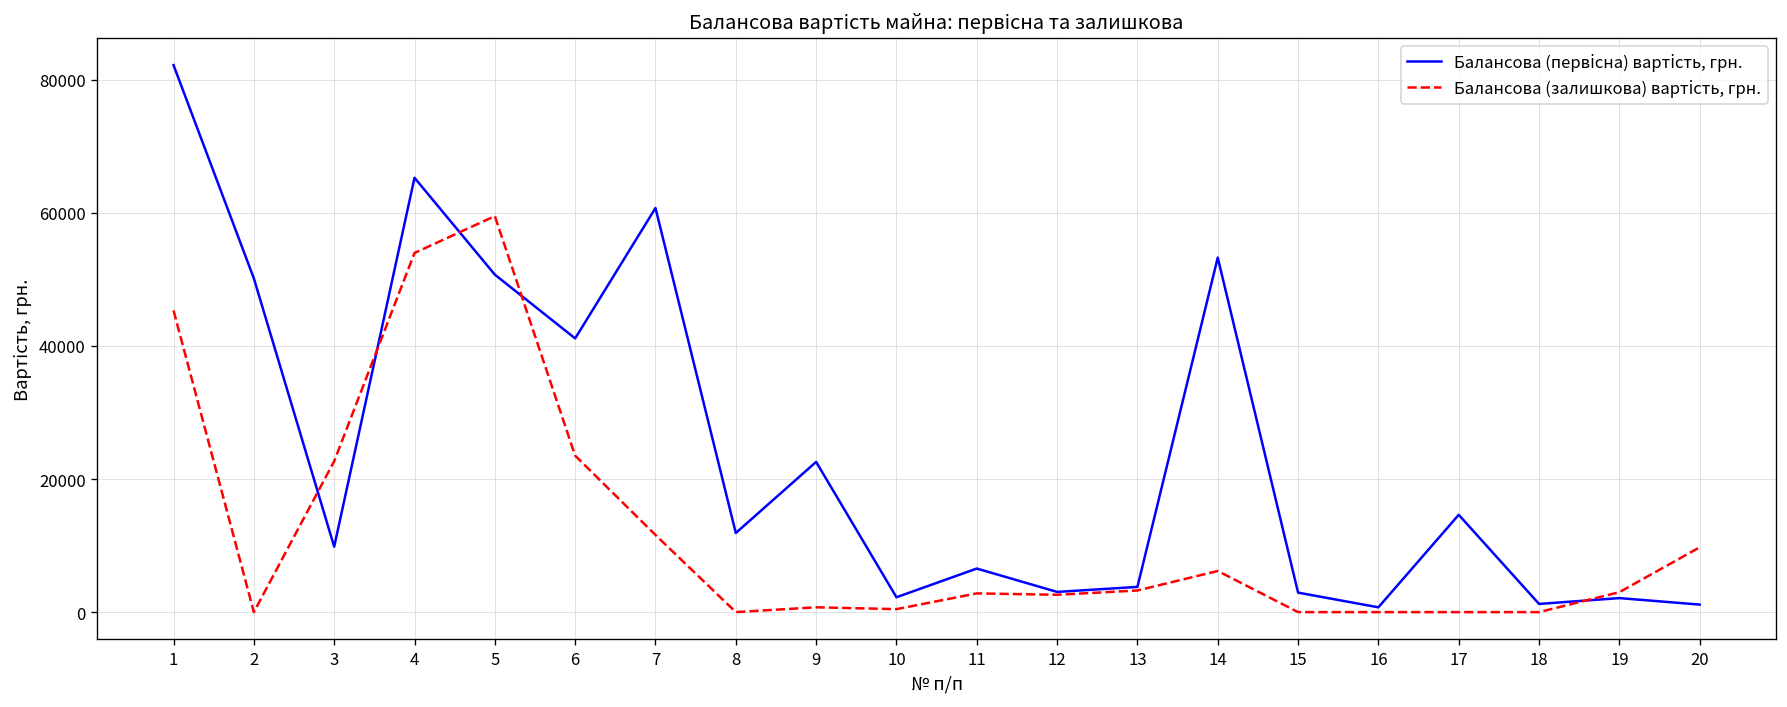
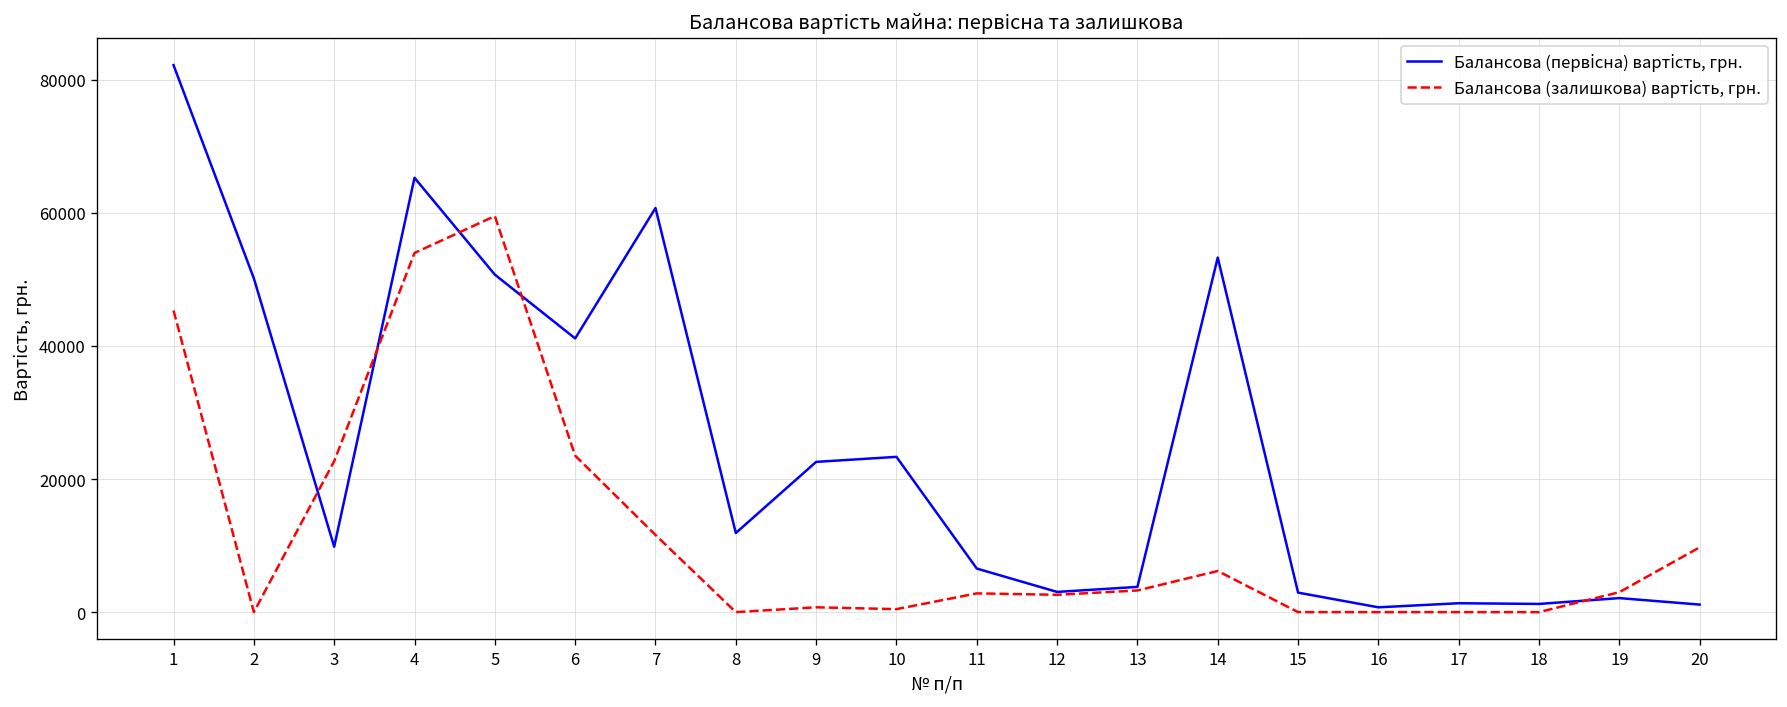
  {
    "Балансова (первісна) вартість, грн.": {
      "1": 82000,
      "2": 50000,
      "3": 10000,
      "4": 65000,
      "5": 51000,
      "6": 41000,
      "7": 61000,
      "8": 12000,
      "9": 23000,
-     "10": 2000,
+     "10": 23000,
      "11": 7000,
      "13": 4000,
      "14": 53000,
      "15": 3000,
      "16": 1000,
-     "17": 15000,
+     "17": 1000,
      "18": 1000,
      "19": 2000,
      "20": 1000
    },
    "Балансова (залишкова) вартість, грн.": {
      "1": 45000,
      "2": 0,
      "3": 23000,
      "4": 54000,
      "5": 60000,
      "6": 24000,
      "7": 12000,
      "8": 0,
      "9": 1000,
      "10": 0,
      "11": 3000,
      "13": 3000,
      "14": 6000,
      "15": 0,
      "16": 0,
      "17": 0,
      "18": 0,
      "19": 3000,
      "20": 10000
    }
  }
